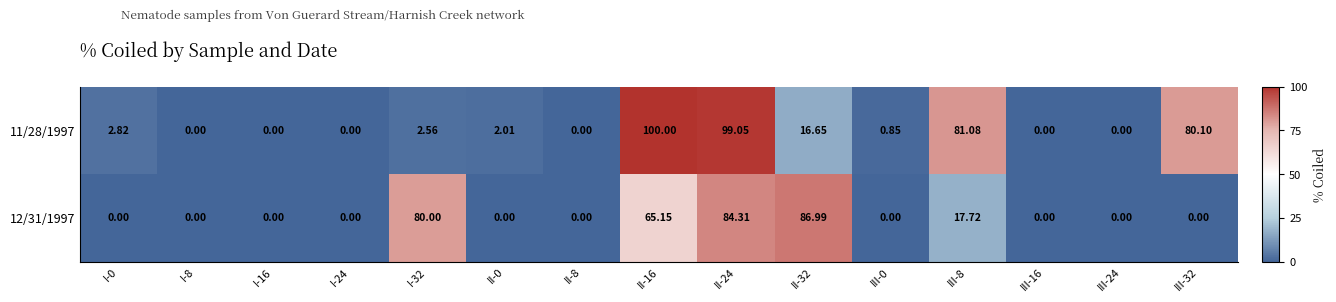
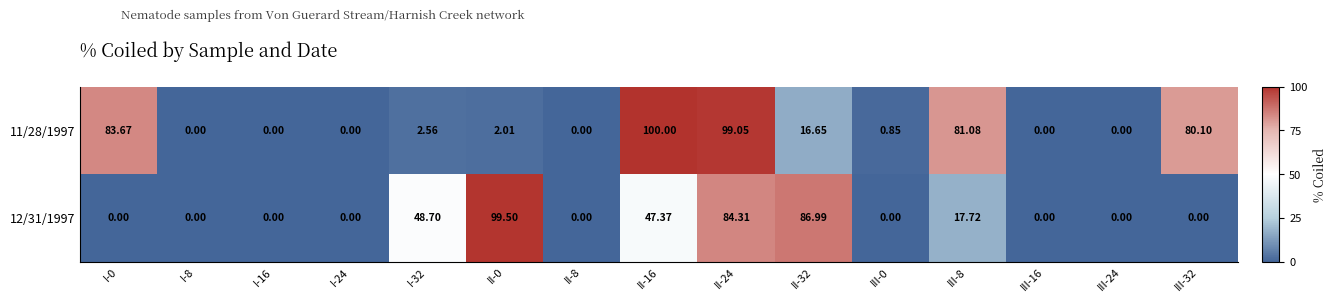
  {
    "11/28/1997": {
-     "I-0": 2.82,
+     "I-0": 83.67,
      "I-8": 0.00,
      "I-16": 0.00,
      "I-24": 0.00,
      "I-32": 2.56,
      "II-0": 2.01,
      "II-8": 0.00,
      "II-16": 100.00,
      "II-24": 99.05,
      "II-32": 16.65,
      "III-0": 0.85,
      "III-8": 81.08,
      "III-16": 0.00,
      "III-24": 0.00,
      "III-32": 80.10
    },
    "12/31/1997": {
      "I-0": 0.00,
      "I-8": 0.00,
      "I-16": 0.00,
      "I-24": 0.00,
-     "I-32": 80.00,
-     "II-0": 0.00,
+     "I-32": 48.70,
+     "II-0": 99.50,
      "II-8": 0.00,
-     "II-16": 65.15,
+     "II-16": 47.37,
      "II-24": 84.31,
      "II-32": 86.99,
      "III-0": 0.00,
      "III-8": 17.72,
      "III-16": 0.00,
      "III-24": 0.00,
      "III-32": 0.00
    }
  }
